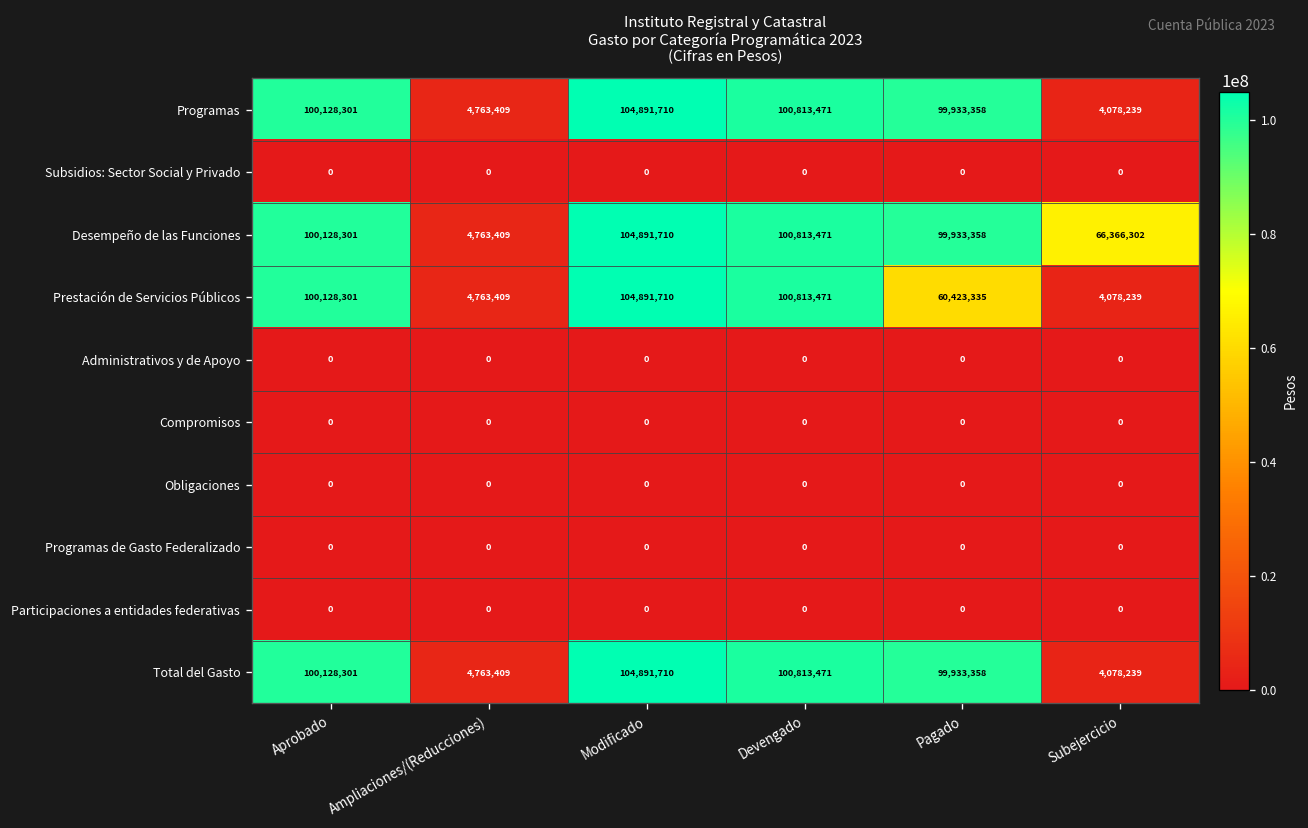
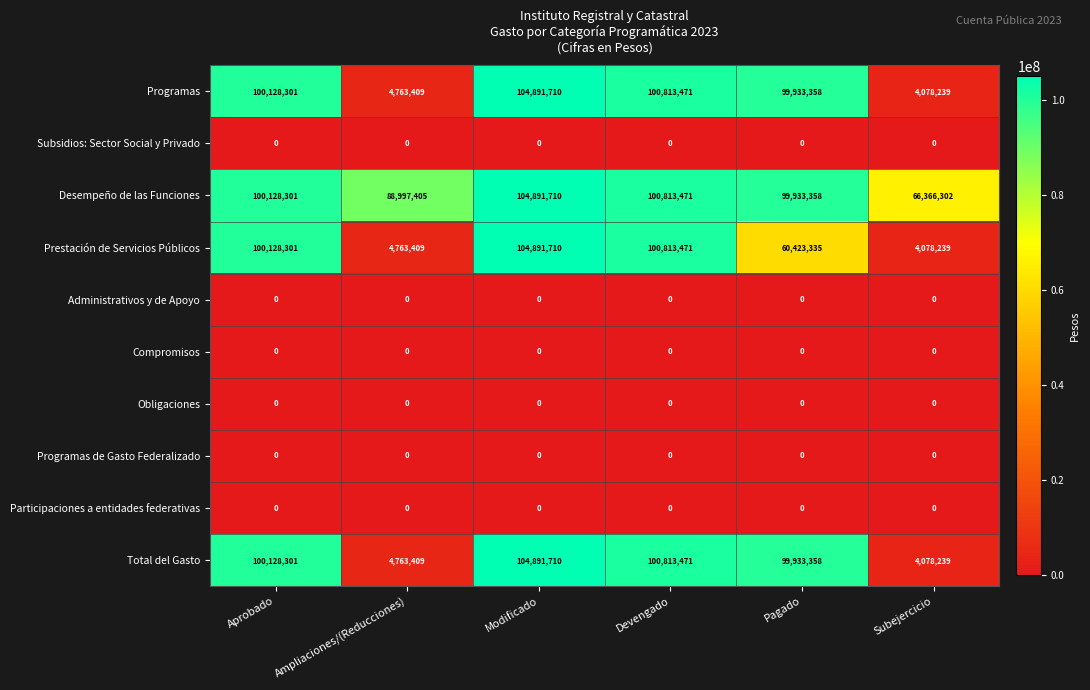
  {
    "Programas": {
      "Aprobado": "100,128,301",
      "Ampliaciones/(Reducciones)": "4,763,409",
      "Modificado": "104,891,710",
      "Devengado": "100,813,471",
      "Pagado": "99,933,358",
      "Subejercicio": "4,078,239"
    },
    "Subsidios: Sector Social y Privado": {
      "Aprobado": "0",
      "Ampliaciones/(Reducciones)": "0",
      "Modificado": "0",
      "Devengado": "0",
      "Pagado": "0",
      "Subejercicio": "0"
    },
    "Desempeño de las Funciones": {
      "Aprobado": "100,128,301",
-     "Ampliaciones/(Reducciones)": "4,763,409",
+     "Ampliaciones/(Reducciones)": "88,997,405",
      "Modificado": "104,891,710",
      "Devengado": "100,813,471",
      "Pagado": "99,933,358",
      "Subejercicio": "66,366,302"
    },
    "Prestación de Servicios Públicos": {
      "Aprobado": "100,128,301",
      "Ampliaciones/(Reducciones)": "4,763,409",
      "Modificado": "104,891,710",
      "Devengado": "100,813,471",
      "Pagado": "60,423,335",
      "Subejercicio": "4,078,239"
    },
    "Administrativos y de Apoyo": {
      "Aprobado": "0",
      "Ampliaciones/(Reducciones)": "0",
      "Modificado": "0",
      "Devengado": "0",
      "Pagado": "0",
      "Subejercicio": "0"
    },
    "Compromisos": {
      "Aprobado": "0",
      "Ampliaciones/(Reducciones)": "0",
      "Modificado": "0",
      "Devengado": "0",
      "Pagado": "0",
      "Subejercicio": "0"
    },
    "Obligaciones": {
      "Aprobado": "0",
      "Ampliaciones/(Reducciones)": "0",
      "Modificado": "0",
      "Devengado": "0",
      "Pagado": "0",
      "Subejercicio": "0"
    },
    "Programas de Gasto Federalizado": {
      "Aprobado": "0",
      "Ampliaciones/(Reducciones)": "0",
      "Modificado": "0",
      "Devengado": "0",
      "Pagado": "0",
      "Subejercicio": "0"
    },
    "Participaciones a entidades federativas": {
      "Aprobado": "0",
      "Ampliaciones/(Reducciones)": "0",
      "Modificado": "0",
      "Devengado": "0",
      "Pagado": "0",
      "Subejercicio": "0"
    },
    "Total del Gasto": {
      "Aprobado": "100,128,301",
      "Ampliaciones/(Reducciones)": "4,763,409",
      "Modificado": "104,891,710",
      "Devengado": "100,813,471",
      "Pagado": "99,933,358",
      "Subejercicio": "4,078,239"
    }
  }
